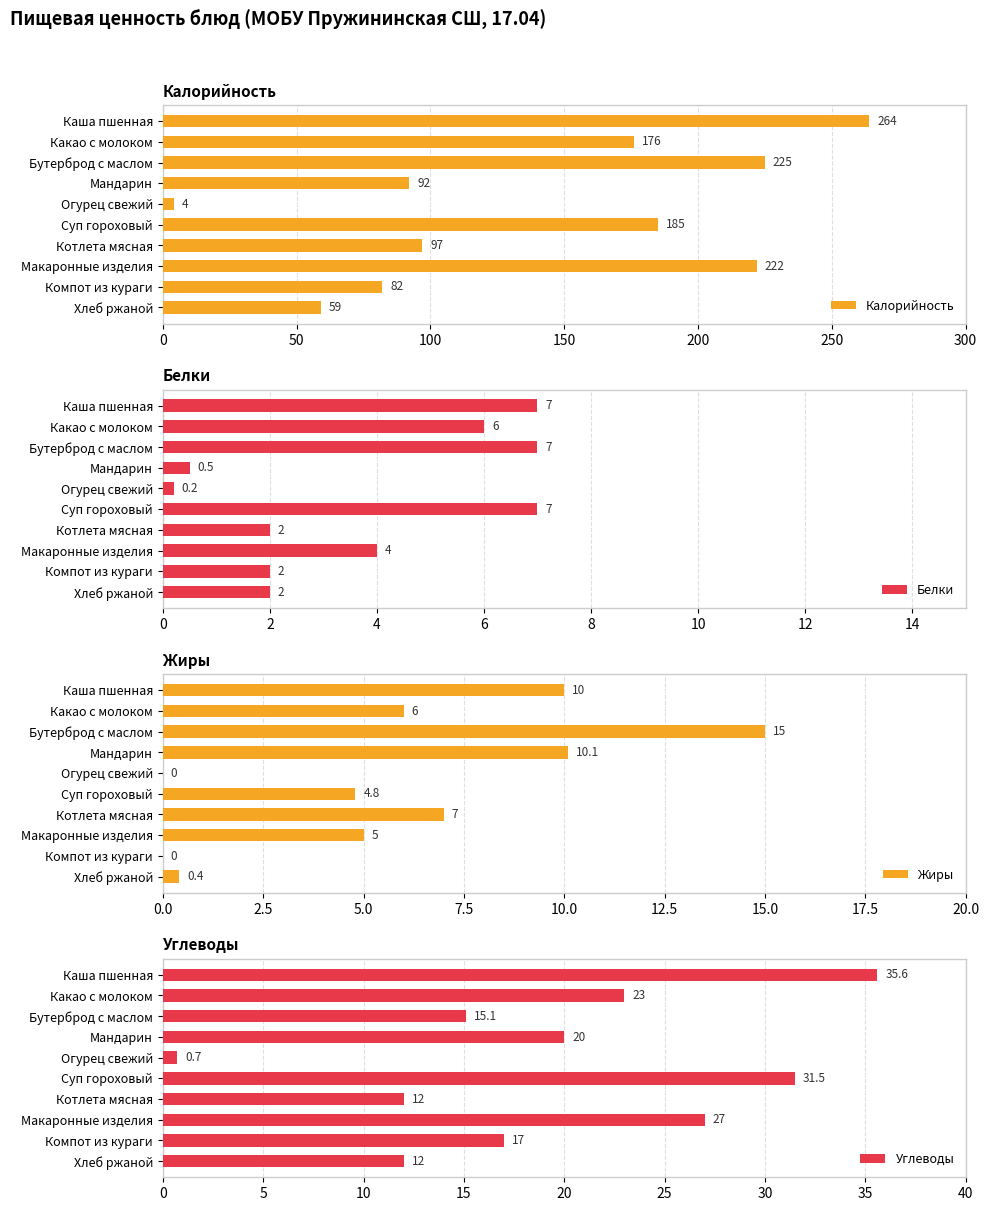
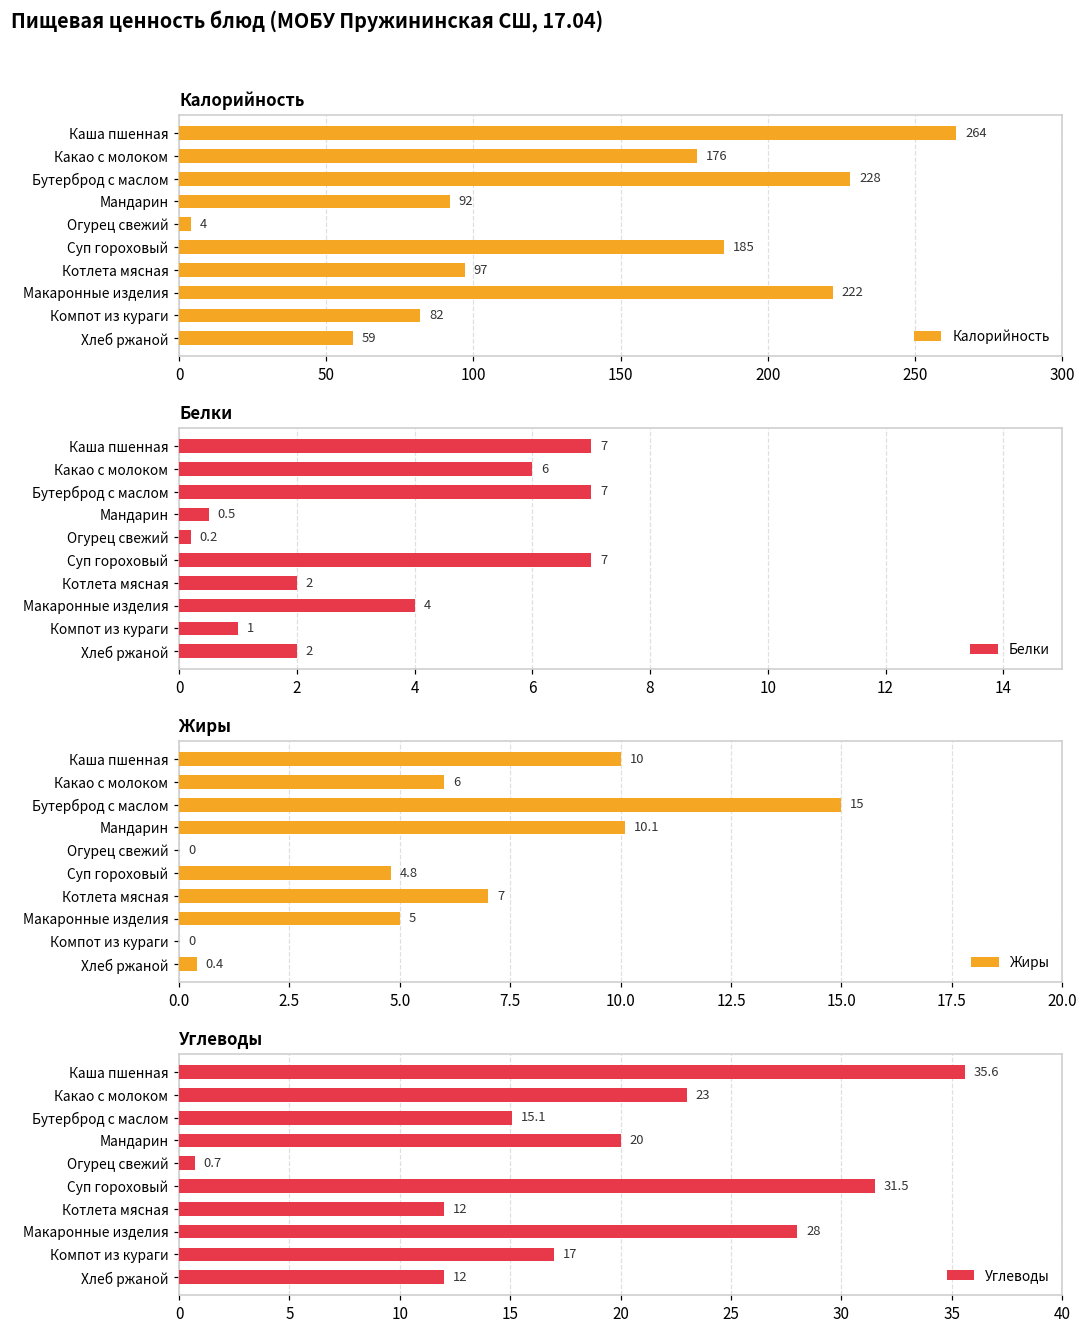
  {
    "Калорийность": {
      "Каша пшенная": 264,
      "Какао с молоком": 176,
-     "Бутерброд с маслом": 225,
+     "Бутерброд с маслом": 228,
      "Мандарин": 92,
      "Огурец свежий": 4,
      "Суп гороховый": 185,
      "Котлета мясная": 97,
      "Макаронные изделия": 222,
      "Компот из кураги": 82,
      "Хлеб ржаной": 59
    },
    "Белки": {
      "Каша пшенная": 7,
      "Какао с молоком": 6,
      "Бутерброд с маслом": 7,
      "Мандарин": 0.5,
      "Огурец свежий": 0.2,
      "Суп гороховый": 7,
      "Котлета мясная": 2,
      "Макаронные изделия": 4,
-     "Компот из кураги": 2,
+     "Компот из кураги": 1,
      "Хлеб ржаной": 2
    },
    "Жиры": {
      "Каша пшенная": 10,
      "Какао с молоком": 6,
      "Бутерброд с маслом": 15,
      "Мандарин": 10.1,
      "Огурец свежий": 0,
      "Суп гороховый": 4.8,
      "Котлета мясная": 7,
      "Макаронные изделия": 5,
      "Компот из кураги": 0,
      "Хлеб ржаной": 0.4
    },
    "Углеводы": {
      "Каша пшенная": 35.6,
      "Какао с молоком": 23,
      "Бутерброд с маслом": 15.1,
      "Мандарин": 20,
      "Огурец свежий": 0.7,
      "Суп гороховый": 31.5,
      "Котлета мясная": 12,
-     "Макаронные изделия": 27,
+     "Макаронные изделия": 28,
      "Компот из кураги": 17,
      "Хлеб ржаной": 12
    }
  }
